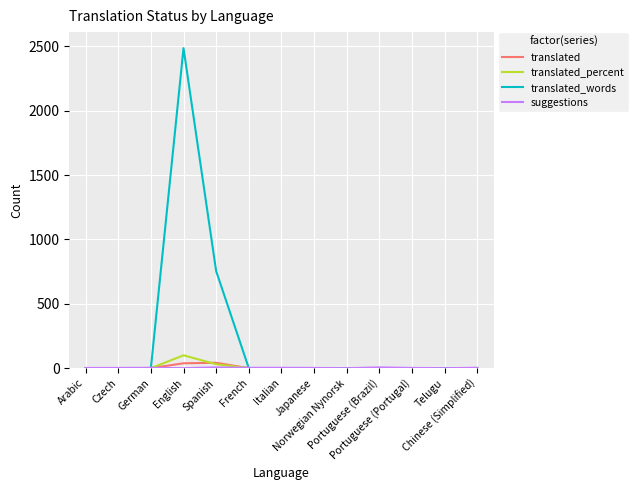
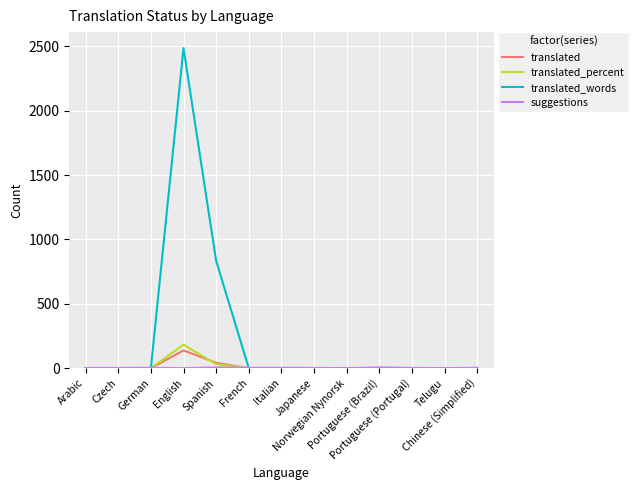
  {
    "translated": {
-     "English": 40
+     "English": 140
    },
    "translated_percent": {
-     "English": 100
+     "English": 180
    },
    "translated_words": {
      "English": 2490,
-     "Spanish": 750
+     "Spanish": 830
    },
    "suggestions": {
      "English": 0,
      "Spanish": 10
    }
  }
